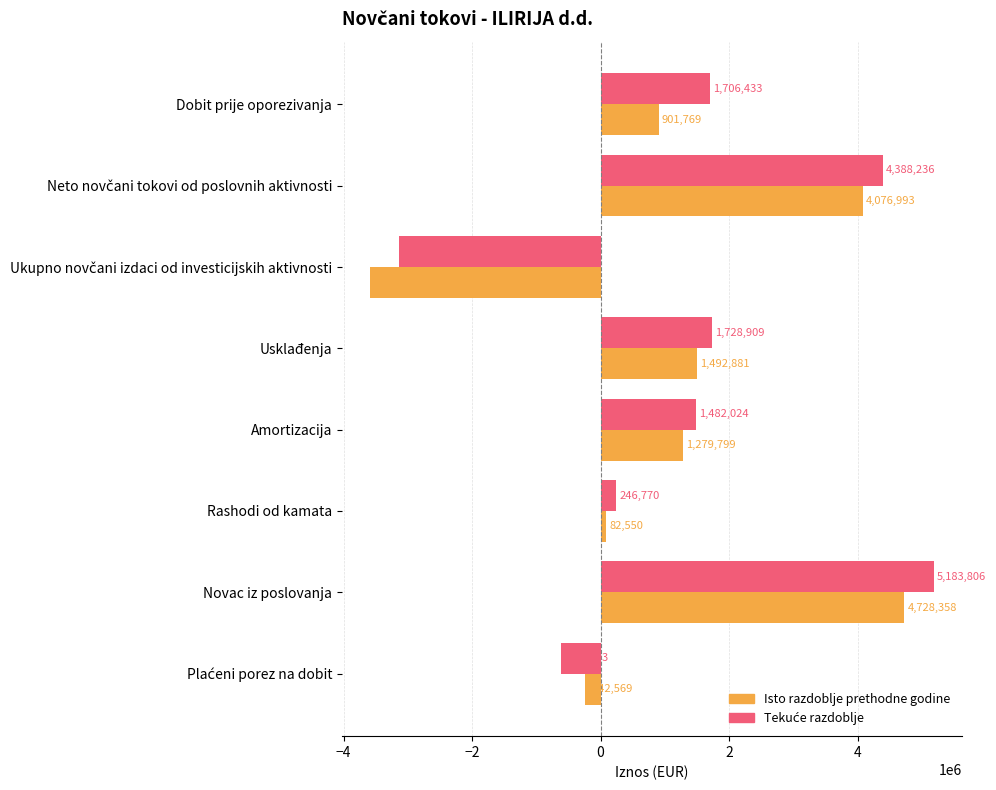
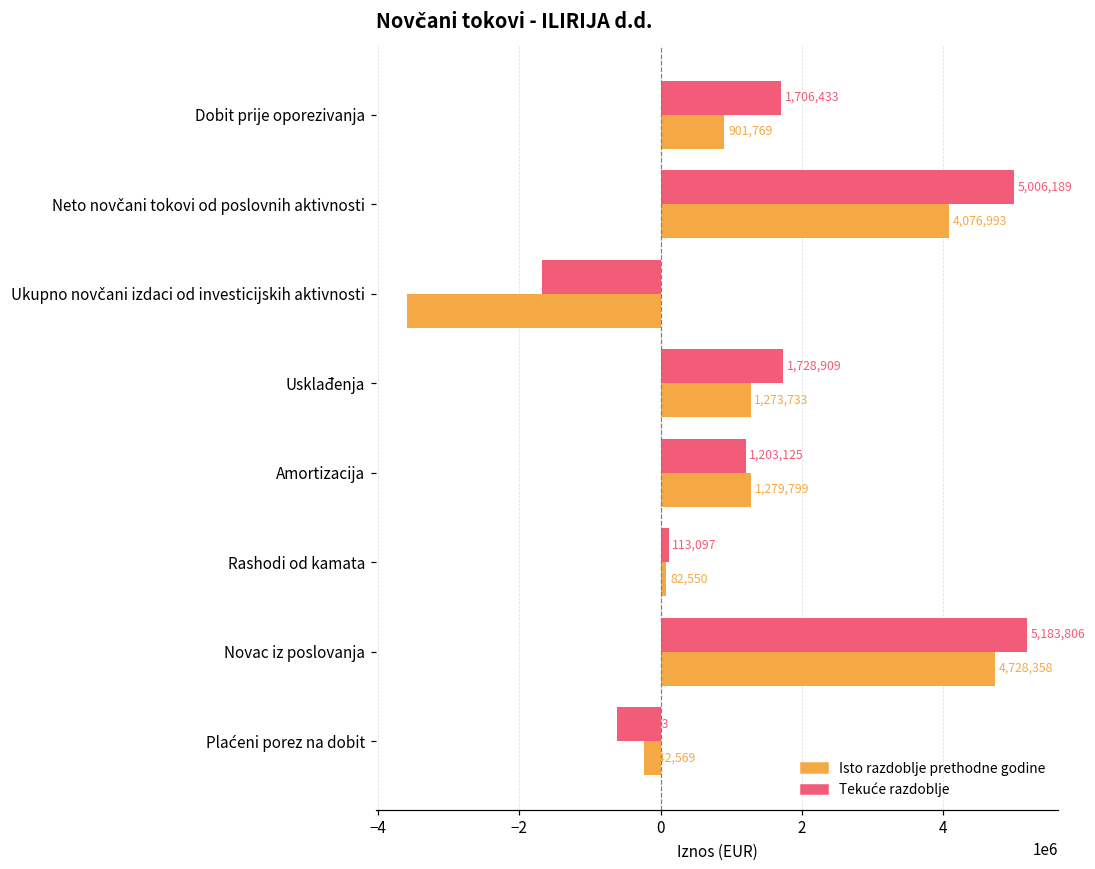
  {
    "Isto razdoblje prethodne godine": {
      "Dobit prije oporezivanja": "901,769",
      "Neto novčani tokovi od poslovnih aktivnosti": "4,076,993",
-     "Usklađenja": "1,492,881",
+     "Usklađenja": "1,273,733",
      "Amortizacija": "1,279,799",
      "Rashodi od kamata": "82,550",
      "Novac iz poslovanja": "4,728,358",
      "Plaćeni porez na dobit": "-242,569"
    },
    "Tekuće razdoblje": {
      "Dobit prije oporezivanja": "1,706,433",
-     "Neto novčani tokovi od poslovnih aktivnosti": "4,388,236",
-     "Ukupno novčani izdaci od investicijskih aktivnosti": "-3100000",
+     "Neto novčani tokovi od poslovnih aktivnosti": "5,006,189",
+     "Ukupno novčani izdaci od investicijskih aktivnosti": "-1700000",
      "Usklađenja": "1,728,909",
-     "Amortizacija": "1,482,024",
-     "Rashodi od kamata": "246,770",
+     "Amortizacija": "1,203,125",
+     "Rashodi od kamata": "113,097",
      "Novac iz poslovanja": "5,183,806"
    }
  }
